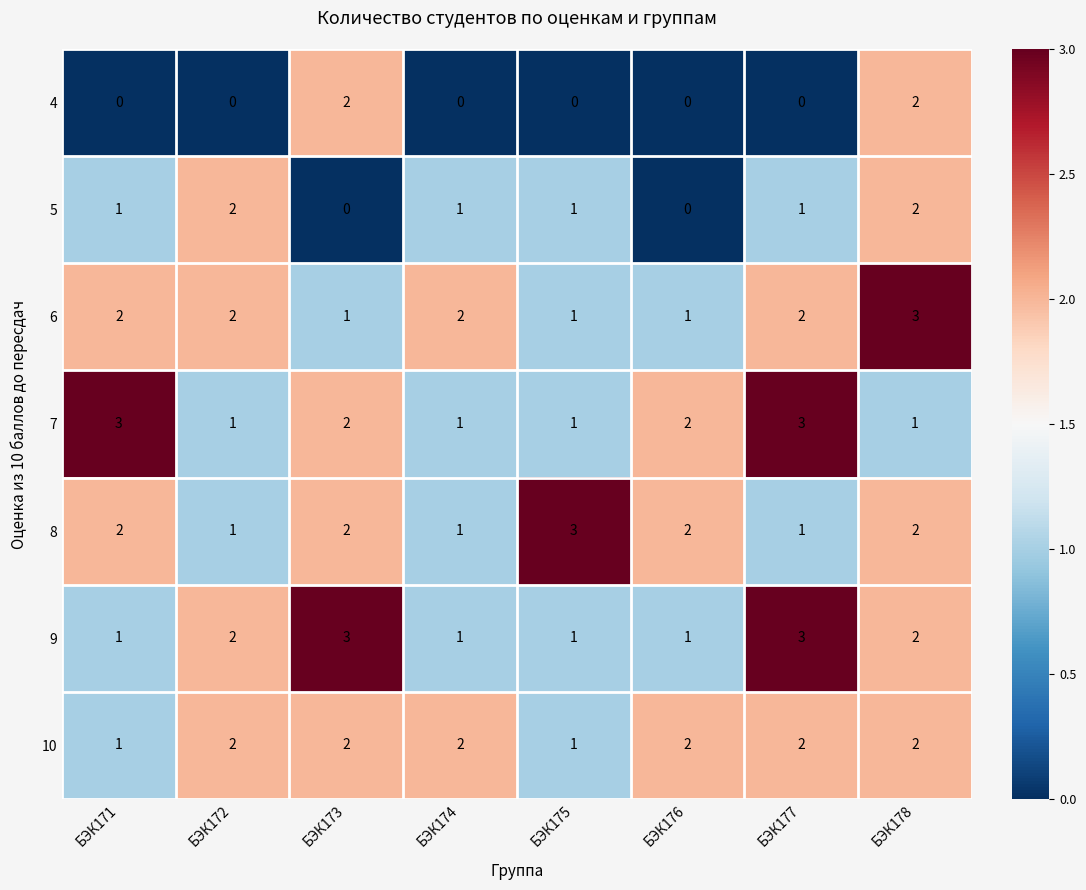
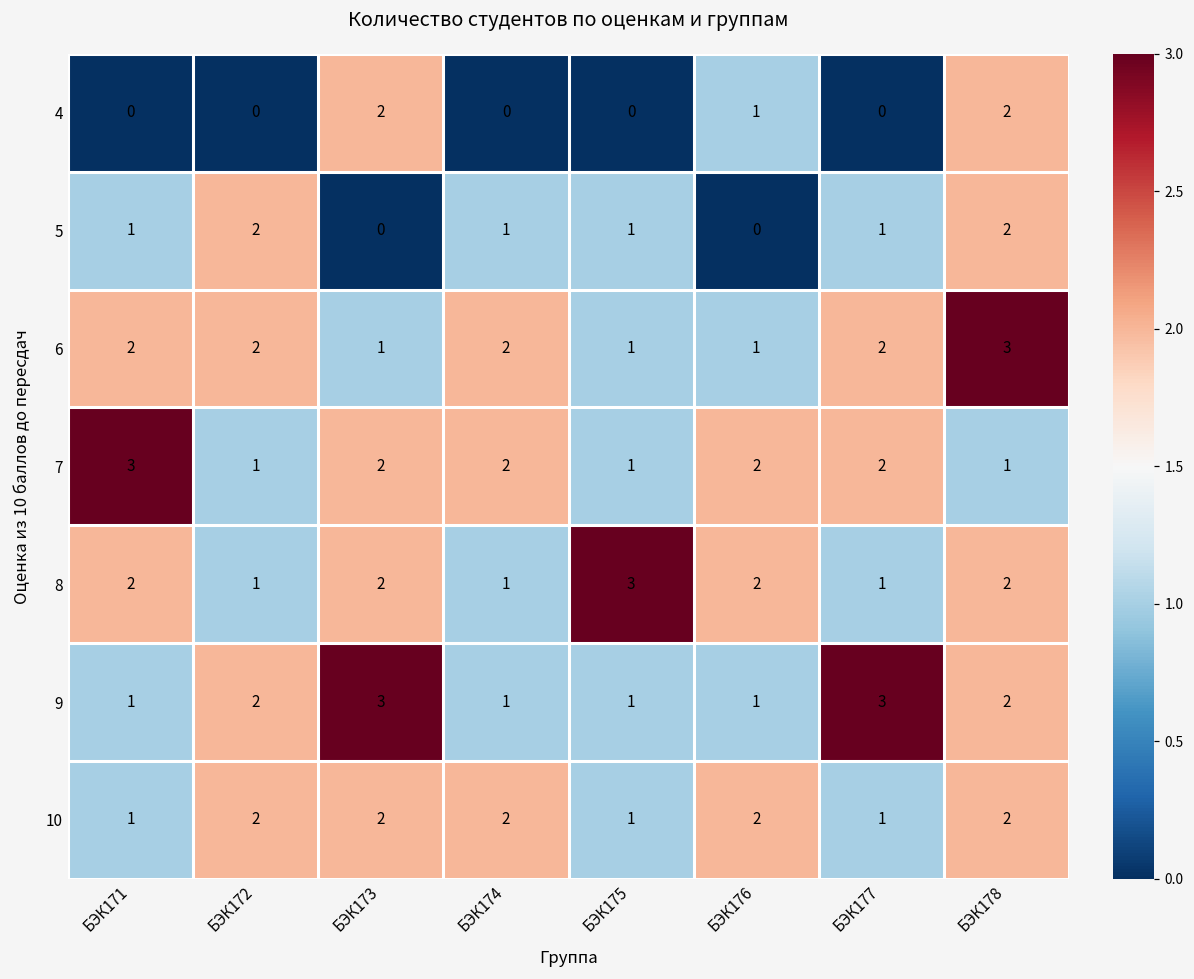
  {
    "4": {
      "БЭК171": 0,
      "БЭК172": 0,
      "БЭК173": 2,
      "БЭК174": 0,
      "БЭК175": 0,
-     "БЭК176": 0,
+     "БЭК176": 1,
      "БЭК177": 0,
      "БЭК178": 2
    },
    "5": {
      "БЭК171": 1,
      "БЭК172": 2,
      "БЭК173": 0,
      "БЭК174": 1,
      "БЭК175": 1,
      "БЭК176": 0,
      "БЭК177": 1,
      "БЭК178": 2
    },
    "6": {
      "БЭК171": 2,
      "БЭК172": 2,
      "БЭК173": 1,
      "БЭК174": 2,
      "БЭК175": 1,
      "БЭК176": 1,
      "БЭК177": 2,
      "БЭК178": 3
    },
    "7": {
      "БЭК171": 3,
      "БЭК172": 1,
      "БЭК173": 2,
-     "БЭК174": 1,
+     "БЭК174": 2,
      "БЭК175": 1,
      "БЭК176": 2,
-     "БЭК177": 3,
+     "БЭК177": 2,
      "БЭК178": 1
    },
    "8": {
      "БЭК171": 2,
      "БЭК172": 1,
      "БЭК173": 2,
      "БЭК174": 1,
      "БЭК175": 3,
      "БЭК176": 2,
      "БЭК177": 1,
      "БЭК178": 2
    },
    "9": {
      "БЭК171": 1,
      "БЭК172": 2,
      "БЭК173": 3,
      "БЭК174": 1,
      "БЭК175": 1,
      "БЭК176": 1,
      "БЭК177": 3,
      "БЭК178": 2
    },
    "10": {
      "БЭК171": 1,
      "БЭК172": 2,
      "БЭК173": 2,
      "БЭК174": 2,
      "БЭК175": 1,
      "БЭК176": 2,
-     "БЭК177": 2,
+     "БЭК177": 1,
      "БЭК178": 2
    }
  }
